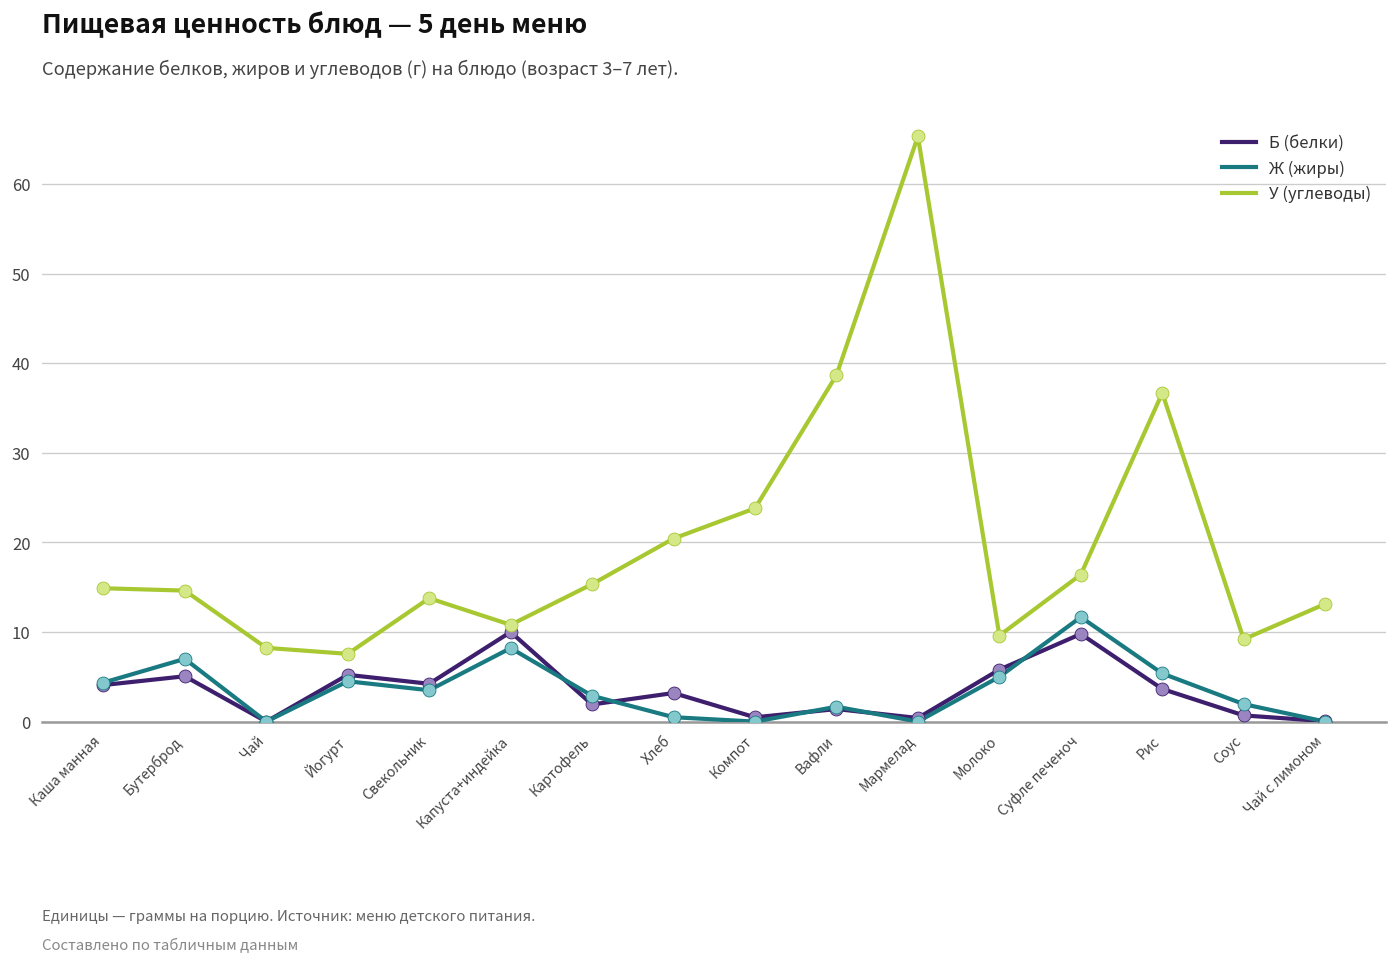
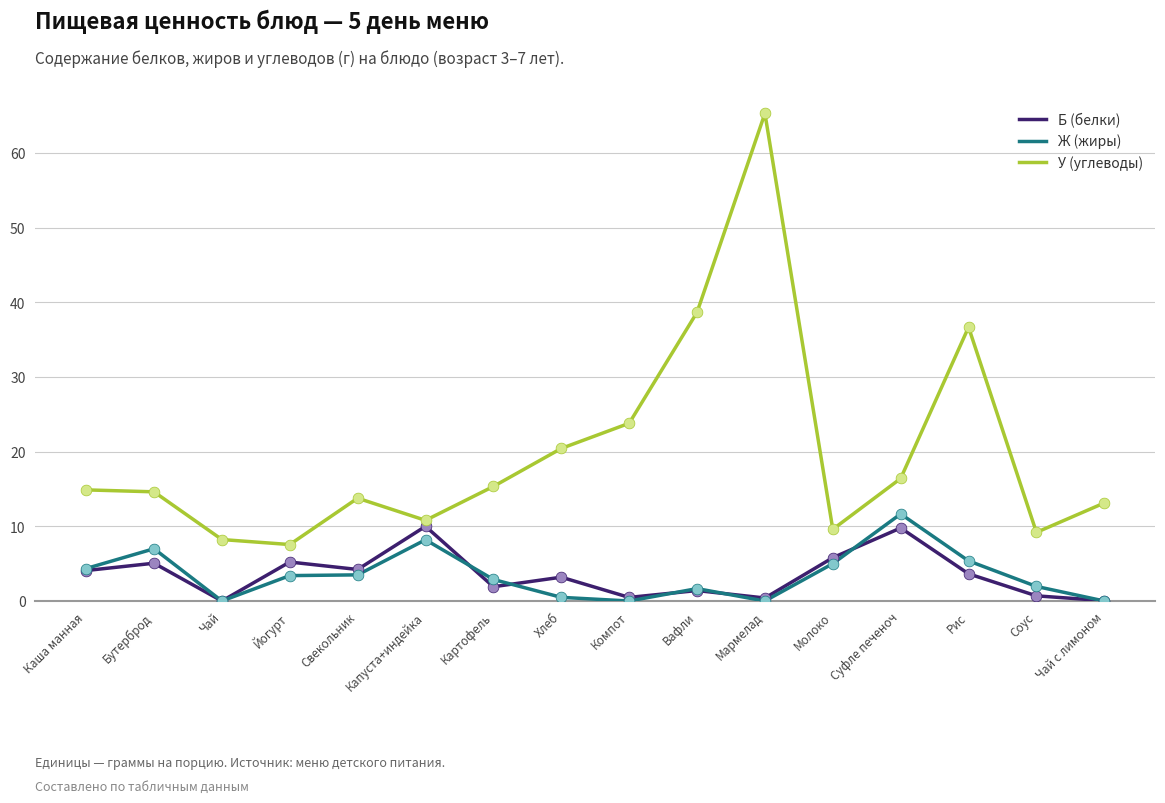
  {
    "Б (белки)": {
      "Бутерброд": 5,
      "Йогурт": 5,
      "Свекольник": 4,
      "Капуста+индейка": 10,
      "Картофель": 2,
      "Хлеб": 3,
      "Компот": 0,
      "Мармелад": 0,
      "Молоко": 6,
      "Суфле печеноч": 10,
      "Рис": 4,
      "Соус": 1
    },
    "Ж (жиры)": {
      "Бутерброд": 7,
-     "Йогурт": 5,
+     "Йогурт": 3,
      "Свекольник": 4,
      "Капуста+индейка": 8,
      "Картофель": 3,
      "Хлеб": 0,
      "Компот": 0,
      "Мармелад": 0,
      "Молоко": 5,
      "Суфле печеноч": 12,
      "Рис": 5,
      "Соус": 2
    },
    "У (углеводы)": {
      "Каша манная": 15,
      "Бутерброд": 15,
      "Чай": 8,
      "Йогурт": 8,
      "Свекольник": 14,
      "Капуста+индейка": 11,
      "Картофель": 15,
      "Хлеб": 20,
      "Компот": 24,
      "Вафли": 39,
      "Мармелад": 65,
      "Молоко": 10,
      "Суфле печеноч": 16,
      "Рис": 37,
      "Соус": 9,
      "Чай с лимоном": 13
    }
  }
